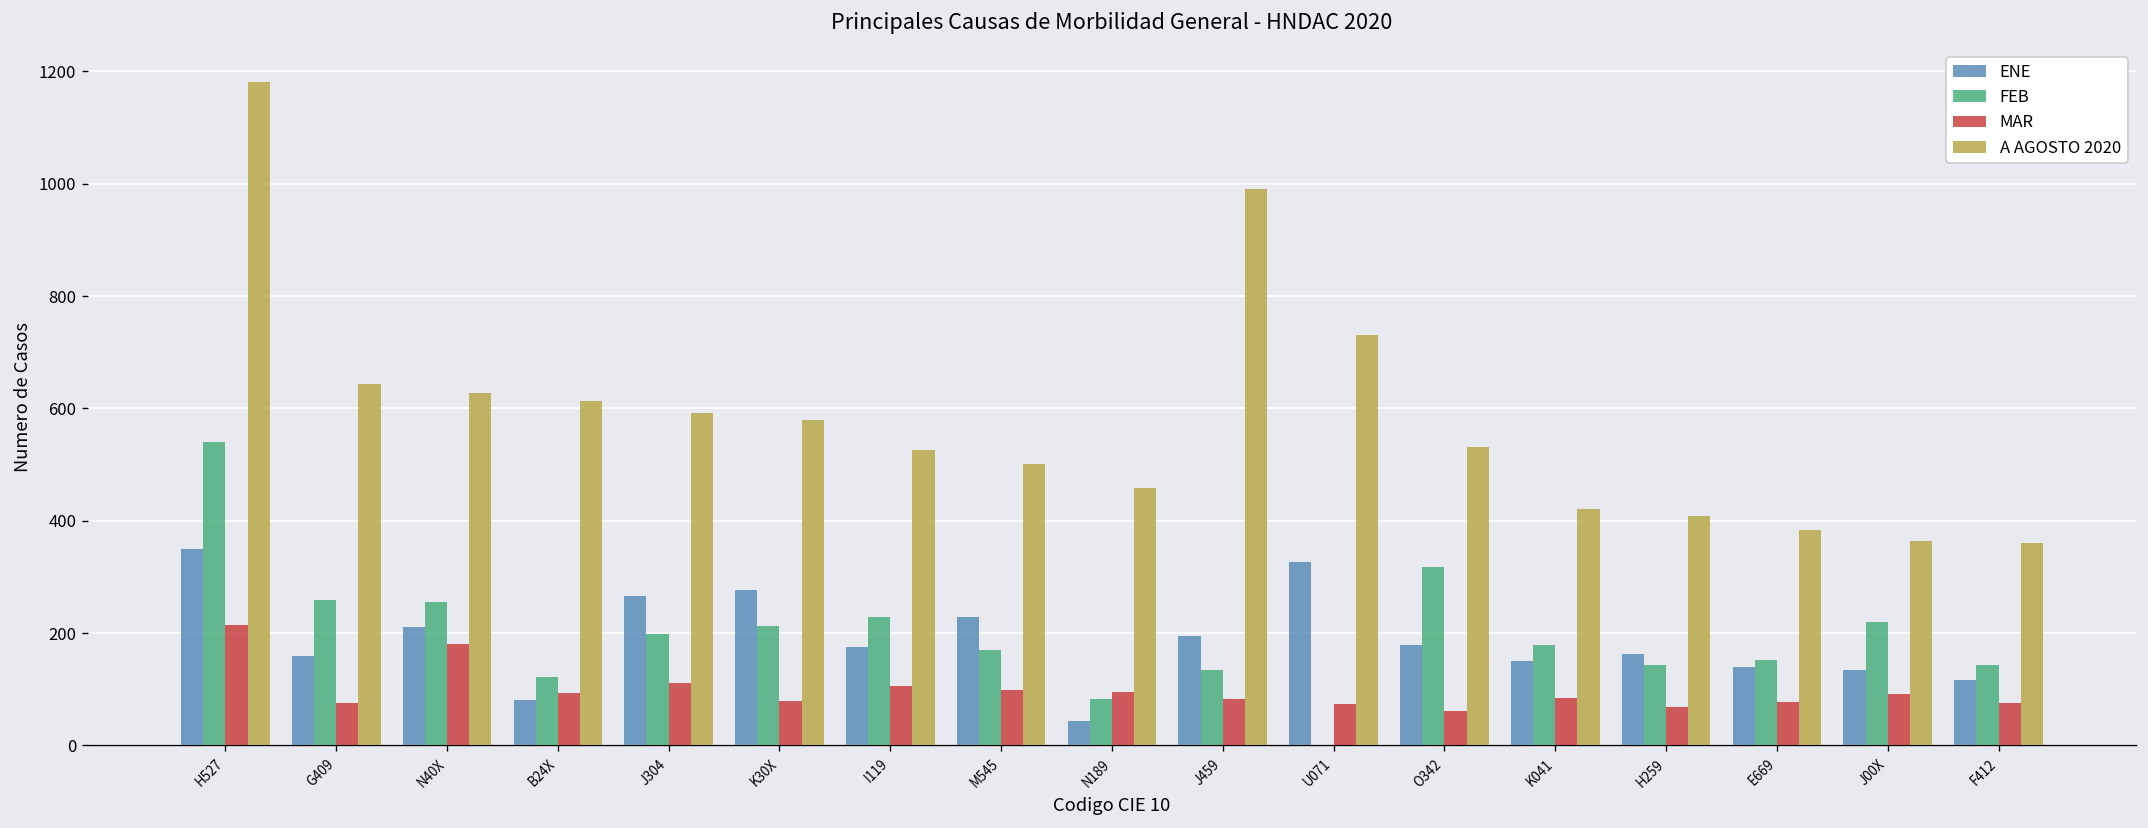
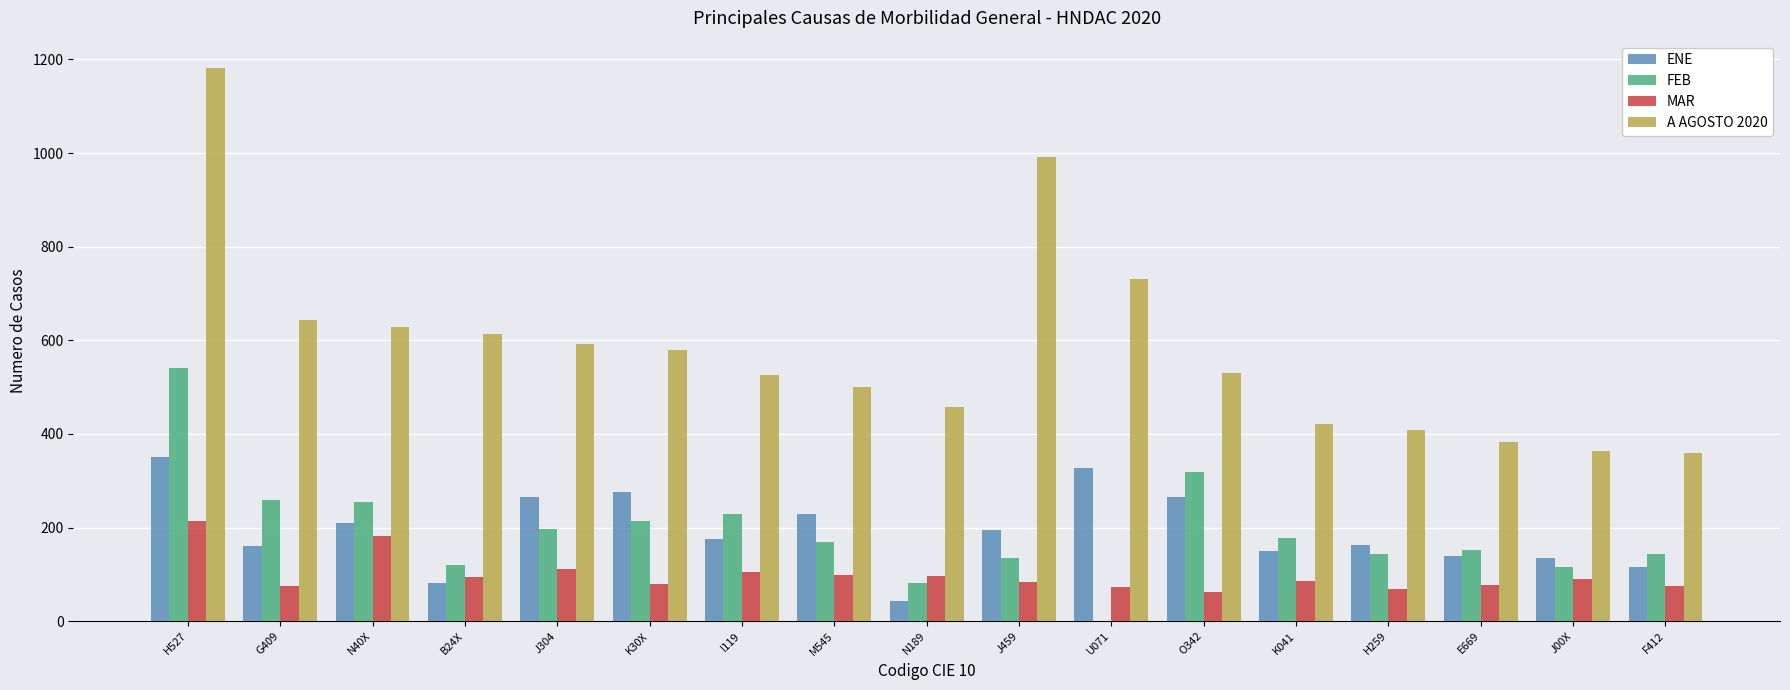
  {
    "ENE": {
      "H527": 350,
      "G409": 160,
      "N40X": 210,
      "B24X": 80,
      "J304": 270,
      "K30X": 280,
      "I119": 180,
      "M545": 230,
      "N189": 40,
      "J459": 190,
      "U071": 330,
-     "O342": 180,
+     "O342": 270,
      "K041": 150,
      "H259": 160,
      "E669": 140,
      "J00X": 140,
      "F412": 120
    },
    "FEB": {
      "H527": 540,
      "G409": 260,
      "N40X": 260,
      "B24X": 120,
      "J304": 200,
      "K30X": 210,
      "I119": 230,
      "M545": 170,
      "N189": 80,
      "J459": 130,
      "U071": 0,
      "O342": 320,
      "K041": 180,
      "H259": 140,
      "E669": 150,
-     "J00X": 220,
+     "J00X": 120,
      "F412": 140
    },
    "MAR": {
      "H527": 220,
      "G409": 80,
      "N40X": 180,
      "B24X": 90,
      "J304": 110,
      "K30X": 80,
      "I119": 110,
      "M545": 100,
      "N189": 100,
      "J459": 80,
      "U071": 70,
      "O342": 60,
      "K041": 90,
      "H259": 70,
      "E669": 80,
      "J00X": 90,
      "F412": 80
    },
    "A AGOSTO 2020": {
      "H527": 1180,
      "G409": 640,
      "N40X": 630,
      "B24X": 610,
      "J304": 590,
      "K30X": 580,
      "I119": 530,
      "M545": 500,
      "N189": 460,
      "J459": 990,
      "U071": 730,
      "O342": 530,
      "K041": 420,
      "H259": 410,
      "E669": 380,
      "J00X": 360,
      "F412": 360
    }
  }
